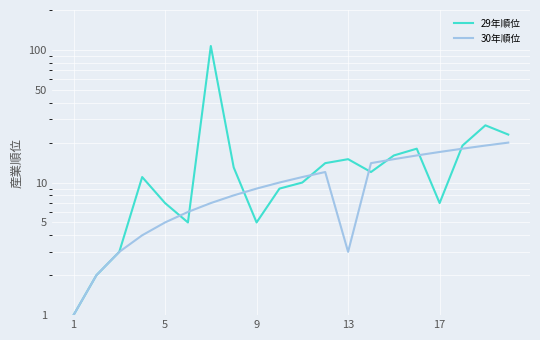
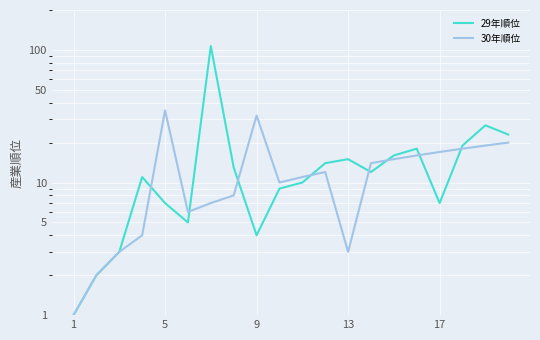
  {
    "29年順位": {
      "5": 7,
-     "9": 5,
+     "9": 4,
      "13": 15,
      "17": 7
    },
    "30年順位": {
-     "5": 5,
-     "9": 9,
+     "5": 35,
+     "9": 32,
      "13": 3,
      "17": 17
    }
  }
